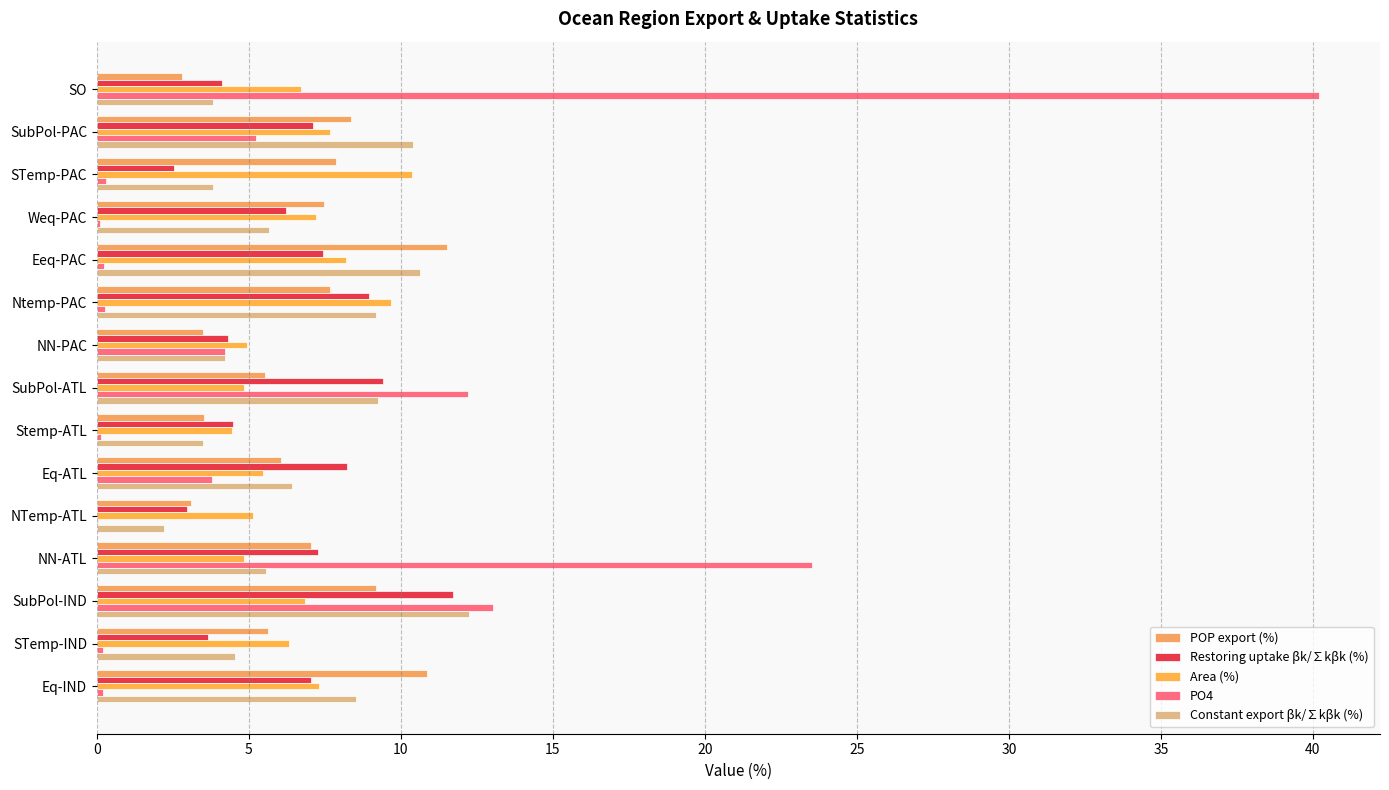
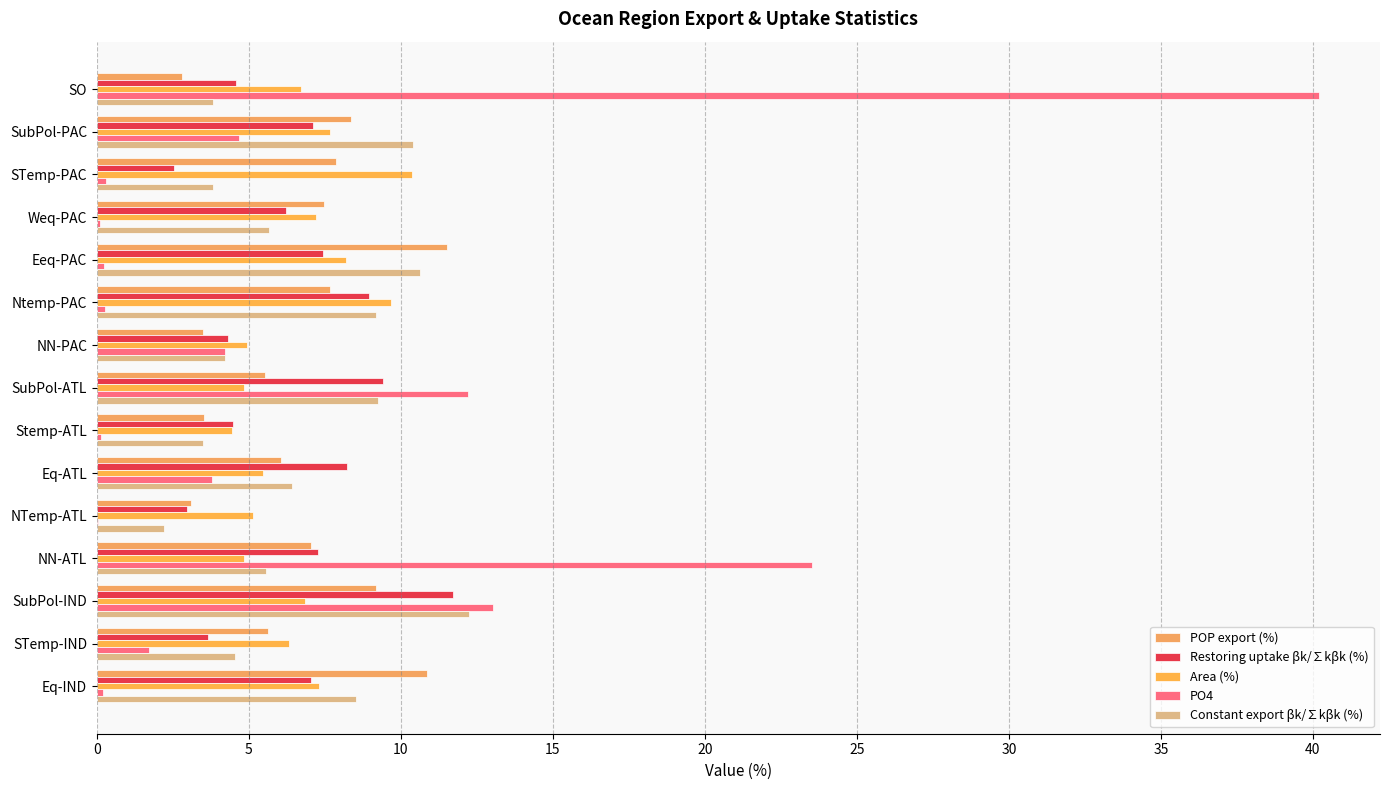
  {
    "Restoring uptake βk/∑kβk (%)": {
-     "SO": 4.1,
+     "SO": 4.6,
      "SubPol-PAC": 7.1,
      "STemp-PAC": 2.5,
      "Weq-PAC": 6.2,
      "Eeq-PAC": 7.4,
      "Ntemp-PAC": 8.9,
      "NN-PAC": 4.3,
      "SubPol-ATL": 9.4,
      "Stemp-ATL": 4.5,
      "Eq-ATL": 8.2,
      "NTemp-ATL": 3.0,
      "NN-ATL": 7.3,
      "SubPol-IND": 11.7,
      "STemp-IND": 3.7,
      "Eq-IND": 7.1
    },
    "PO4": {
      "SO": 40.2,
-     "SubPol-PAC": 5.2,
+     "SubPol-PAC": 4.7,
      "STemp-PAC": 0.3,
      "Weq-PAC": 0.1,
      "Eeq-PAC": 0.2,
      "Ntemp-PAC": 0.3,
      "NN-PAC": 4.2,
      "SubPol-ATL": 12.2,
      "Stemp-ATL": 0.1,
      "Eq-ATL": 3.8,
      "NN-ATL": 23.5,
      "SubPol-IND": 13.0,
-     "STemp-IND": 0.2,
+     "STemp-IND": 1.7,
      "Eq-IND": 0.2
    }
  }
